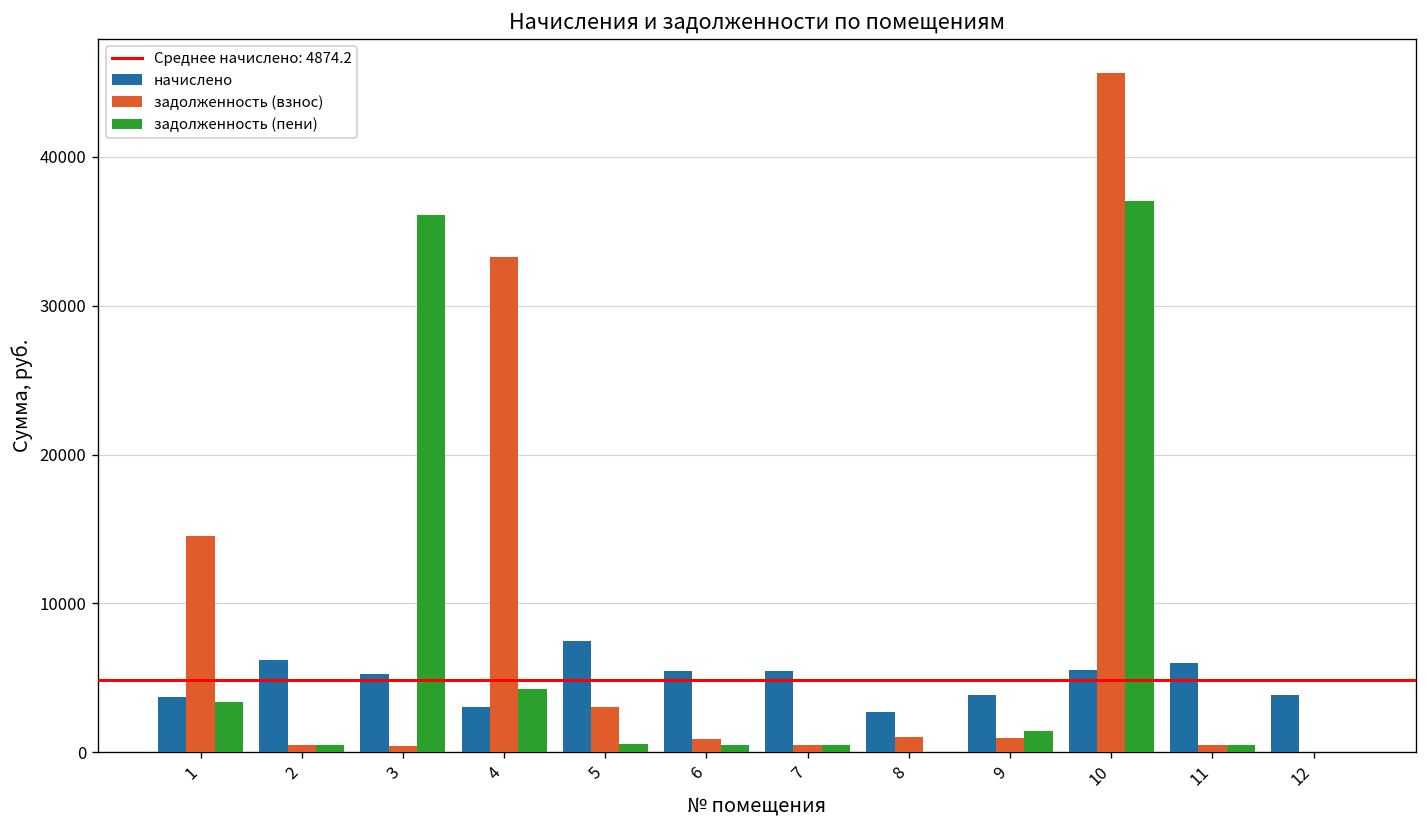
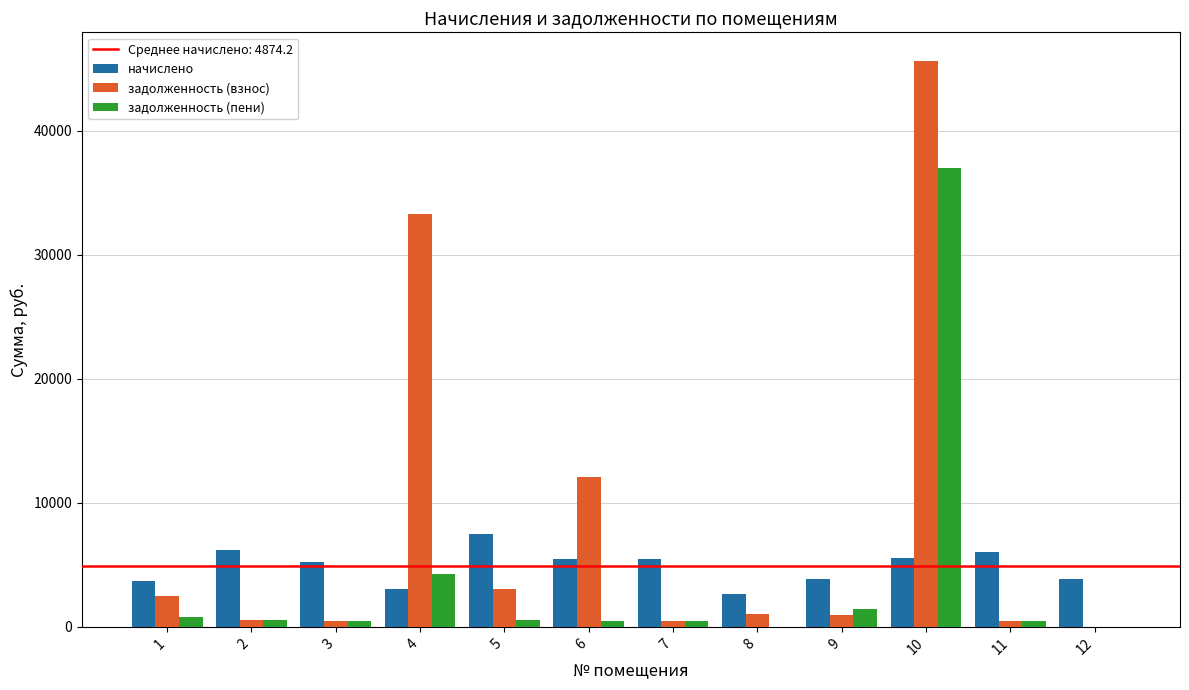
  {
    "начислено": {
      "1": 3700,
      "2": 6200,
      "3": 5200,
      "4": 3100,
      "5": 7500,
      "6": 5400,
      "7": 5500,
      "8": 2700,
      "9": 3800,
      "10": 5500,
      "11": 6000,
      "12": 3800
    },
    "задолженность (взнос)": {
-     "1": 14500,
+     "1": 2500,
      "2": 500,
      "3": 400,
      "4": 33300,
      "5": 3100,
-     "6": 900,
+     "6": 12100,
      "7": 500,
      "8": 1000,
      "9": 1000,
      "10": 45700,
      "11": 500,
      "12": 0
    },
    "задолженность (пени)": {
-     "1": 3400,
+     "1": 800,
      "2": 500,
-     "3": 36100,
+     "3": 400,
      "4": 4300,
      "5": 500,
      "6": 500,
      "7": 500,
      "8": 0,
      "9": 1400,
      "10": 37000,
      "11": 500,
      "12": 0
    }
  }
